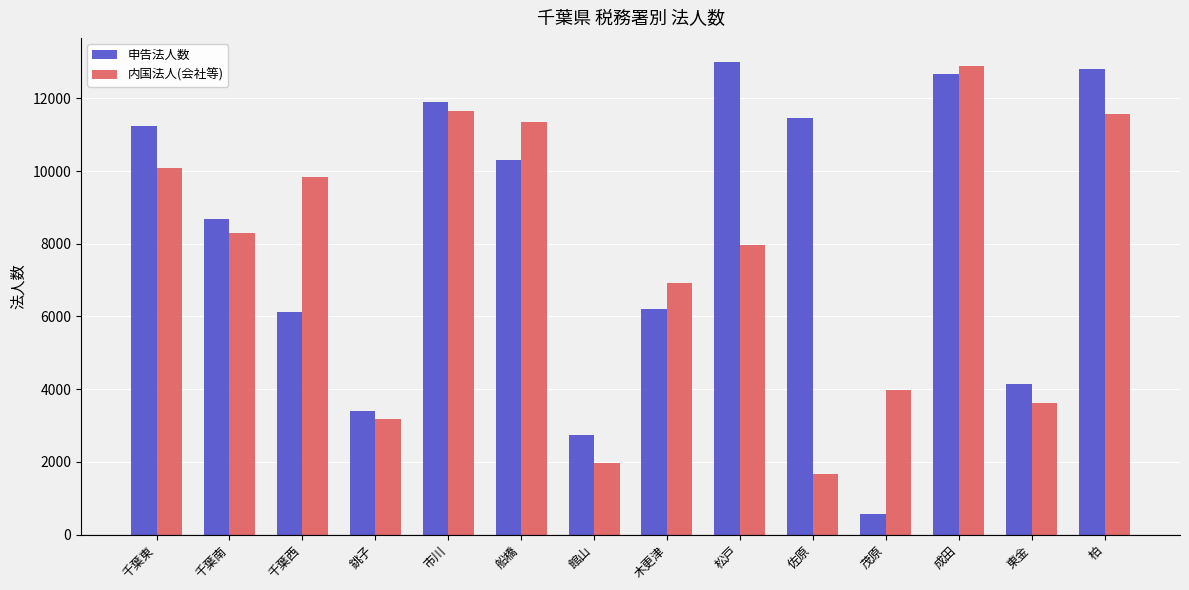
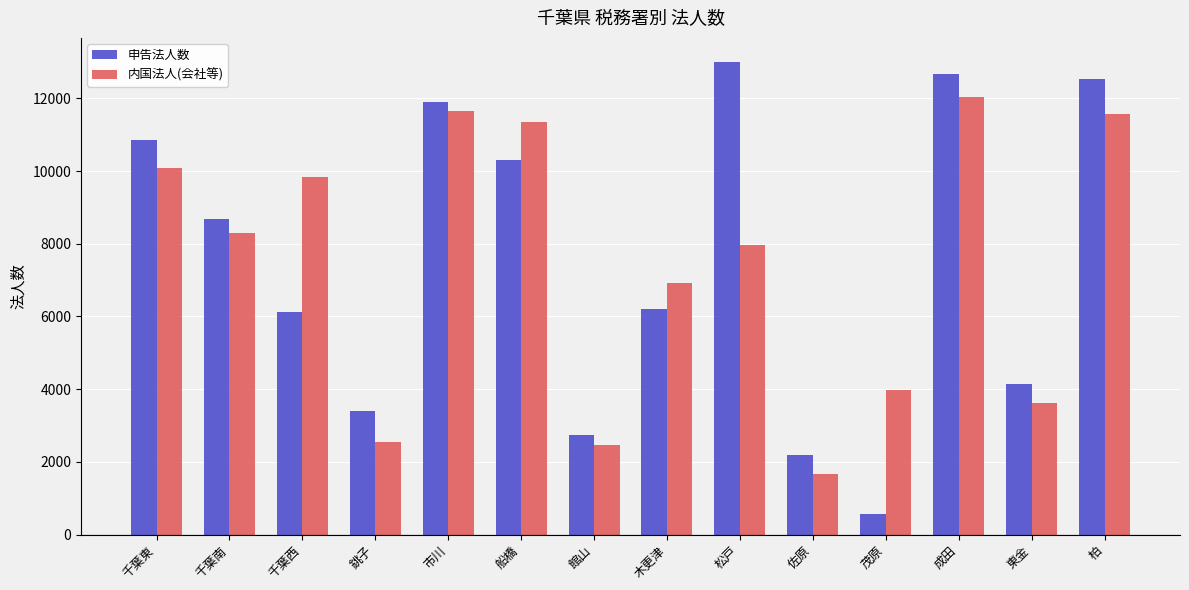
  {
    "申告法人数": {
-     "千葉東": 11200,
+     "千葉東": 10800,
      "千葉南": 8700,
      "千葉西": 6100,
      "銚子": 3400,
      "市川": 11900,
      "船橋": 10300,
      "館山": 2700,
      "木更津": 6200,
      "松戸": 13000,
-     "佐原": 11500,
+     "佐原": 2200,
      "茂原": 600,
      "成田": 12700,
      "東金": 4200,
-     "柏": 12800
+     "柏": 12500
    },
    "内国法人(会社等)": {
      "千葉東": 10100,
      "千葉南": 8300,
      "千葉西": 9800,
-     "銚子": 3200,
+     "銚子": 2500,
      "市川": 11700,
      "船橋": 11300,
-     "館山": 2000,
+     "館山": 2500,
      "木更津": 6900,
      "松戸": 8000,
      "佐原": 1700,
      "茂原": 4000,
-     "成田": 12900,
+     "成田": 12000,
      "東金": 3600,
      "柏": 11600
    }
  }
